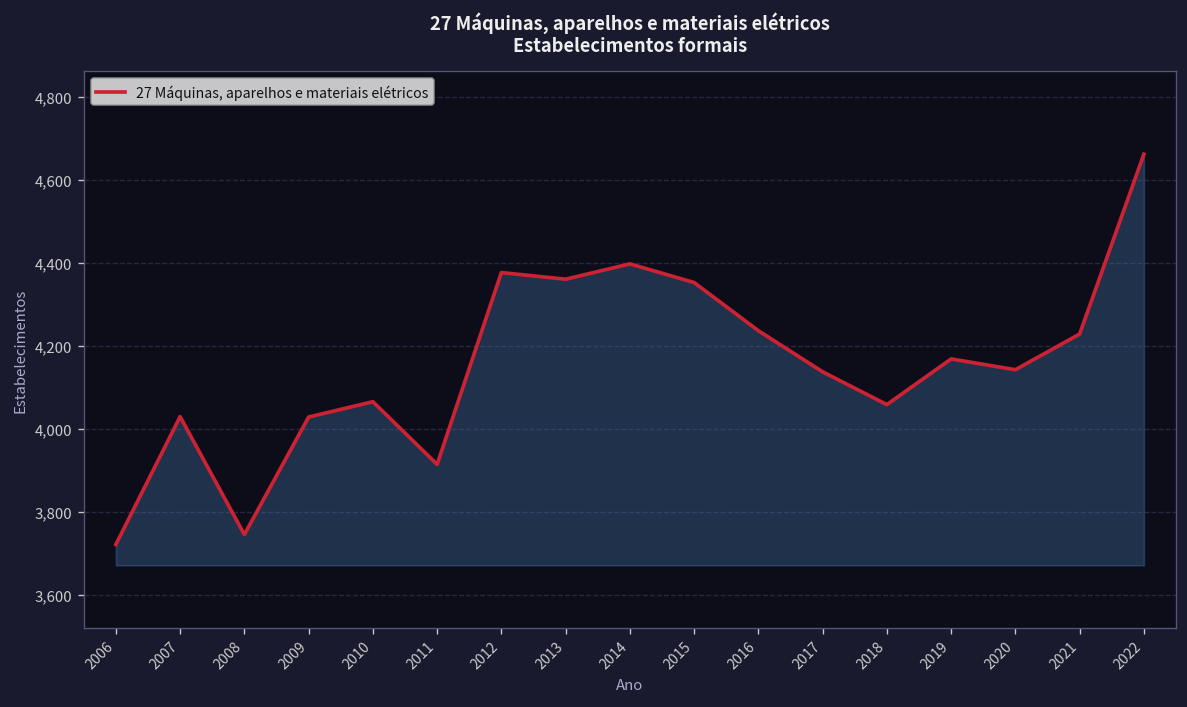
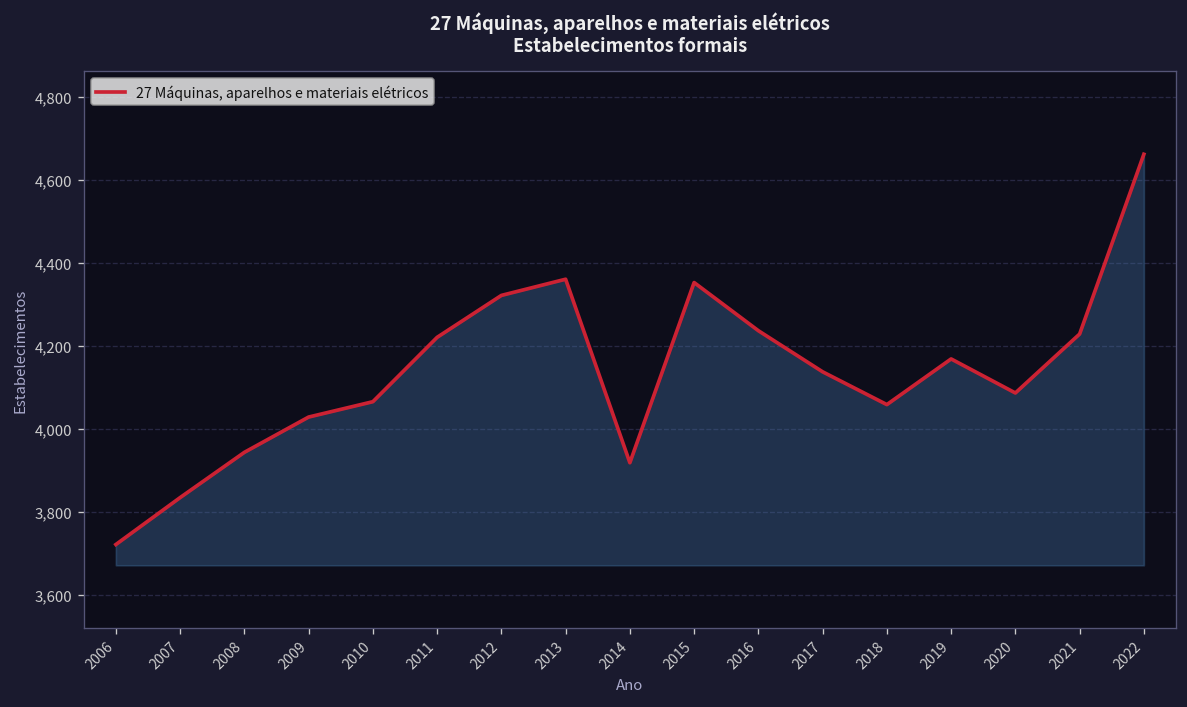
  {
    "2006": "3,720",
-   "2007": "4,030",
-   "2008": "3,750",
+   "2007": "3,840",
+   "2008": "3,940",
    "2009": "4,030",
    "2010": "4,070",
-   "2011": "3,920",
-   "2012": "4,380",
+   "2011": "4,220",
+   "2012": "4,320",
    "2013": "4,360",
-   "2014": "4,400",
+   "2014": "3,920",
    "2015": "4,350",
    "2016": "4,240",
    "2017": "4,140",
    "2018": "4,060",
    "2019": "4,170",
-   "2020": "4,140",
+   "2020": "4,090",
    "2021": "4,230",
    "2022": "4,660"
  }
